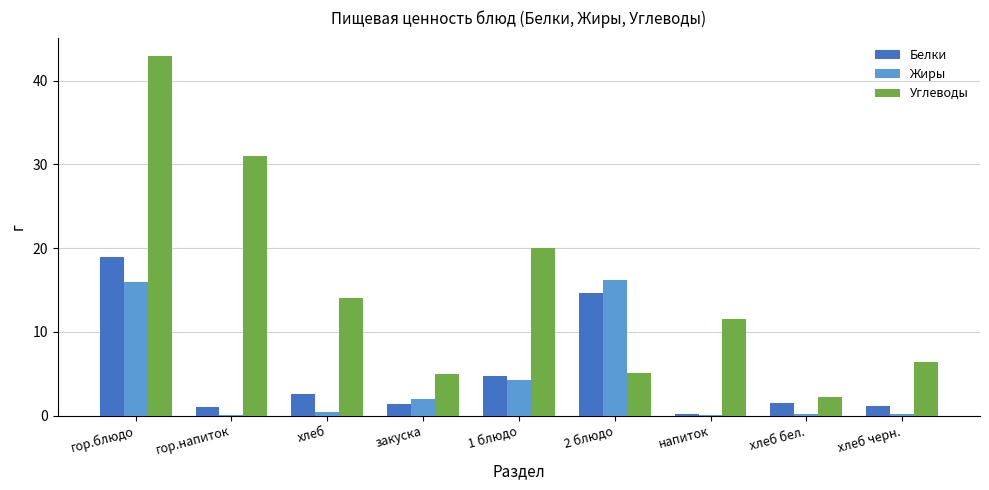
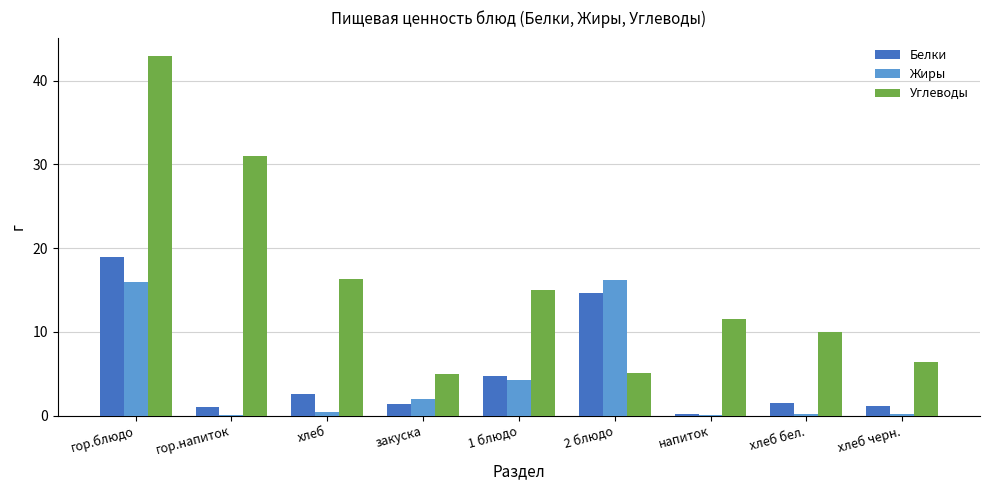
  {
    "Углеводы": {
      "гор.блюдо": 43,
      "гор.напиток": 31,
-     "хлеб": 14,
+     "хлеб": 16,
      "закуска": 5,
-     "1 блюдо": 20,
+     "1 блюдо": 15,
      "2 блюдо": 5,
      "напиток": 12,
-     "хлеб бел.": 2,
+     "хлеб бел.": 10,
      "хлеб черн.": 6
    }
  }
